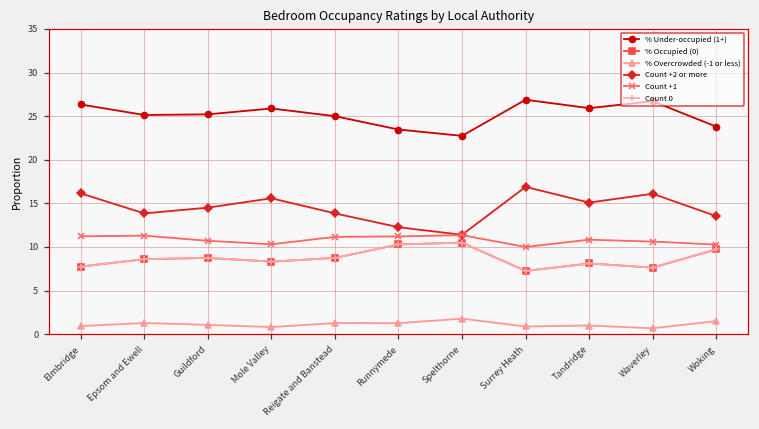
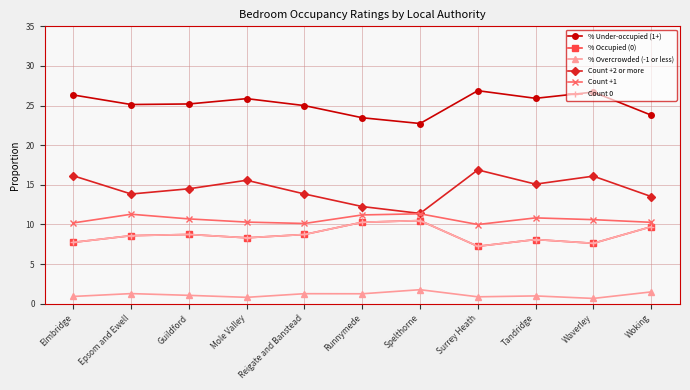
  {
    "Count +1": {
-     "Elmbridge": 11,
+     "Elmbridge": 10,
      "Epsom and Ewell": 11,
      "Guildford": 11,
      "Mole Valley": 10,
-     "Reigate and Banstead": 11,
+     "Reigate and Banstead": 10,
      "Runnymede": 11,
      "Surrey Heath": 10,
      "Tandridge": 11,
      "Waverley": 11,
      "Woking": 10
    }
  }
